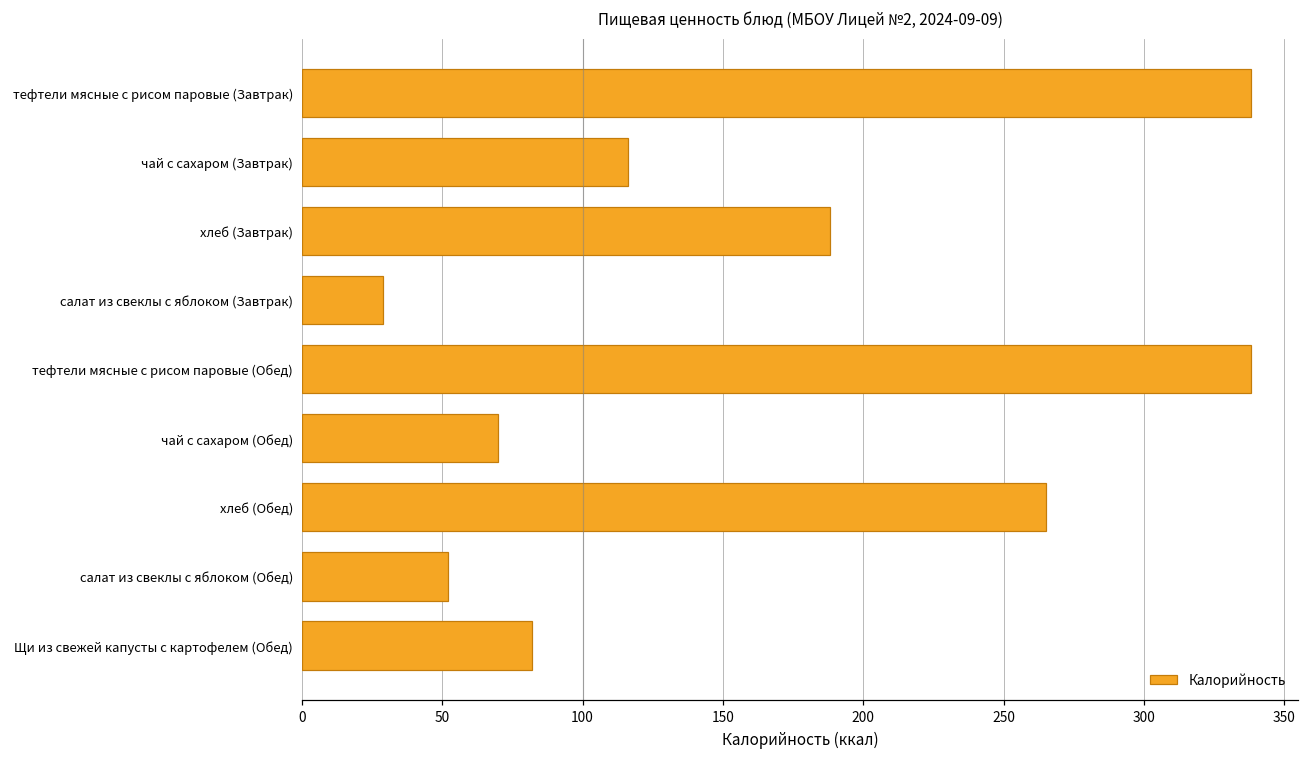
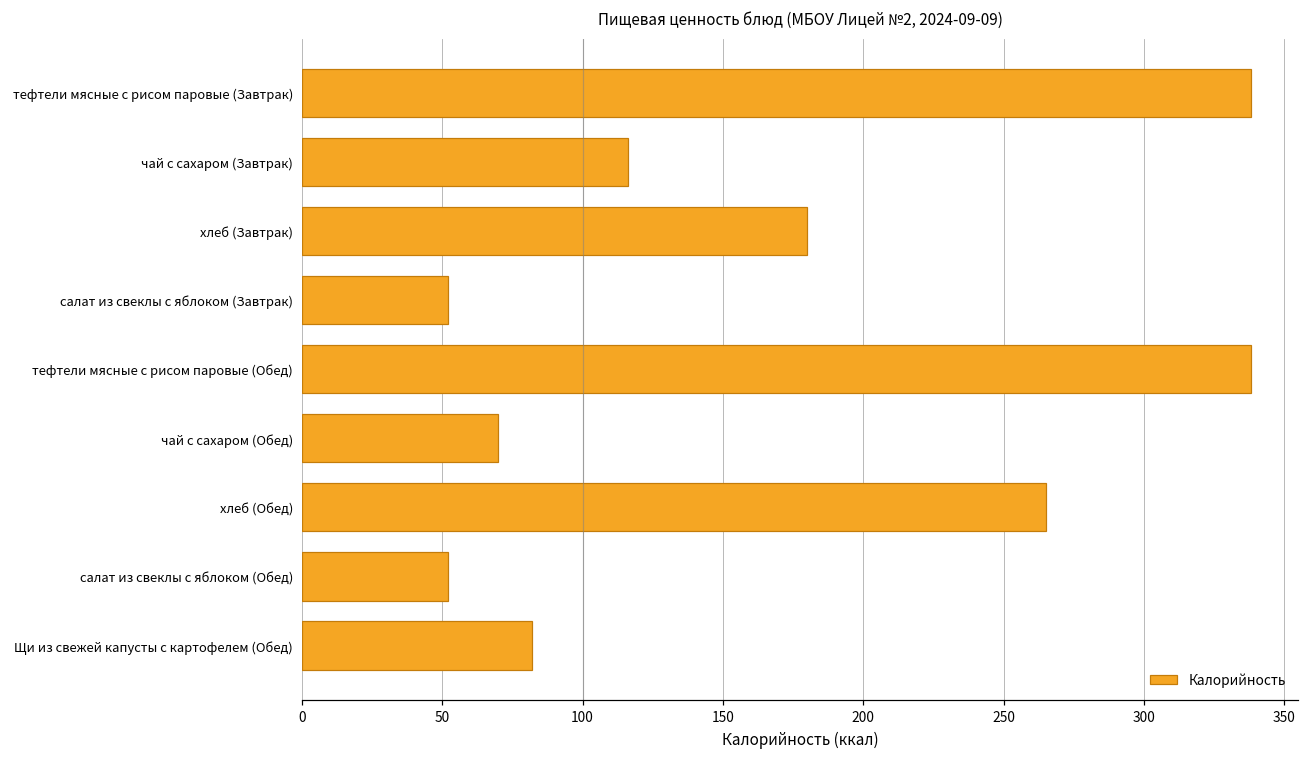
  {
    "тефтели мясные с рисом паровые (Завтрак)": 338,
    "чай с сахаром (Завтрак)": 116,
-   "хлеб (Завтрак)": 188,
-   "салат из свеклы с яблоком (Завтрак)": 29,
+   "хлеб (Завтрак)": 180,
+   "салат из свеклы с яблоком (Завтрак)": 52,
    "тефтели мясные с рисом паровые (Обед)": 338,
    "чай с сахаром (Обед)": 70,
    "хлеб (Обед)": 265,
    "салат из свеклы с яблоком (Обед)": 52,
    "Щи из свежей капусты с картофелем (Обед)": 82
  }
